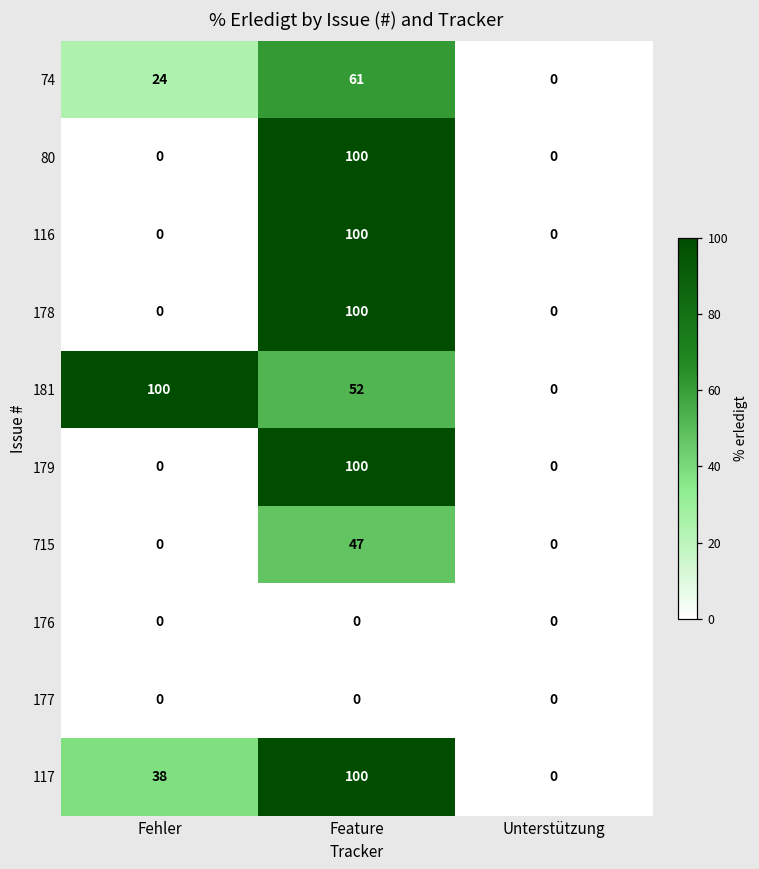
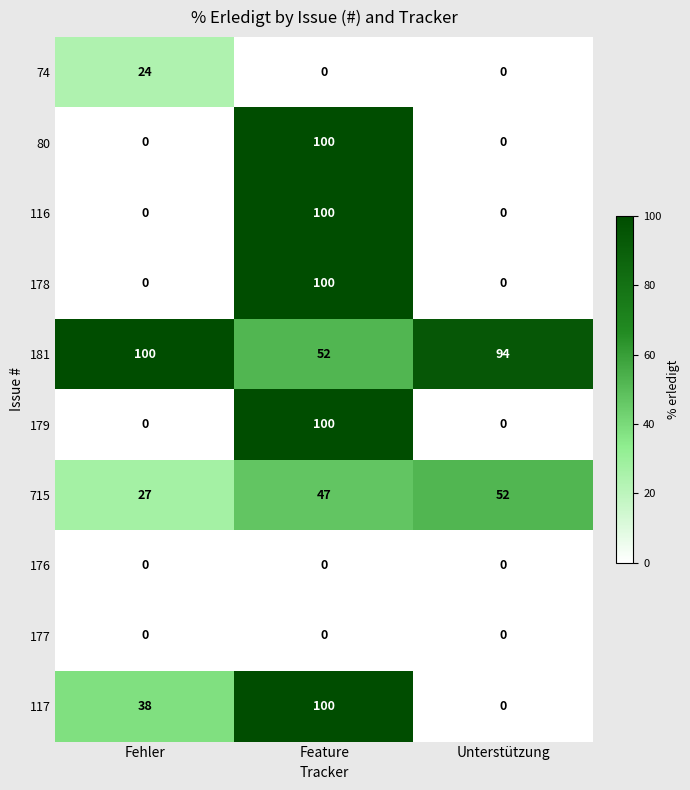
  {
    "74": {
      "Fehler": 24,
-     "Feature": 61,
+     "Feature": 0,
      "Unterstützung": 0
    },
    "80": {
      "Fehler": 0,
      "Feature": 100,
      "Unterstützung": 0
    },
    "116": {
      "Fehler": 0,
      "Feature": 100,
      "Unterstützung": 0
    },
    "178": {
      "Fehler": 0,
      "Feature": 100,
      "Unterstützung": 0
    },
    "181": {
      "Fehler": 100,
      "Feature": 52,
-     "Unterstützung": 0
+     "Unterstützung": 94
    },
    "179": {
      "Fehler": 0,
      "Feature": 100,
      "Unterstützung": 0
    },
    "715": {
-     "Fehler": 0,
+     "Fehler": 27,
      "Feature": 47,
-     "Unterstützung": 0
+     "Unterstützung": 52
    },
    "176": {
      "Fehler": 0,
      "Feature": 0,
      "Unterstützung": 0
    },
    "177": {
      "Fehler": 0,
      "Feature": 0,
      "Unterstützung": 0
    },
    "117": {
      "Fehler": 38,
      "Feature": 100,
      "Unterstützung": 0
    }
  }
